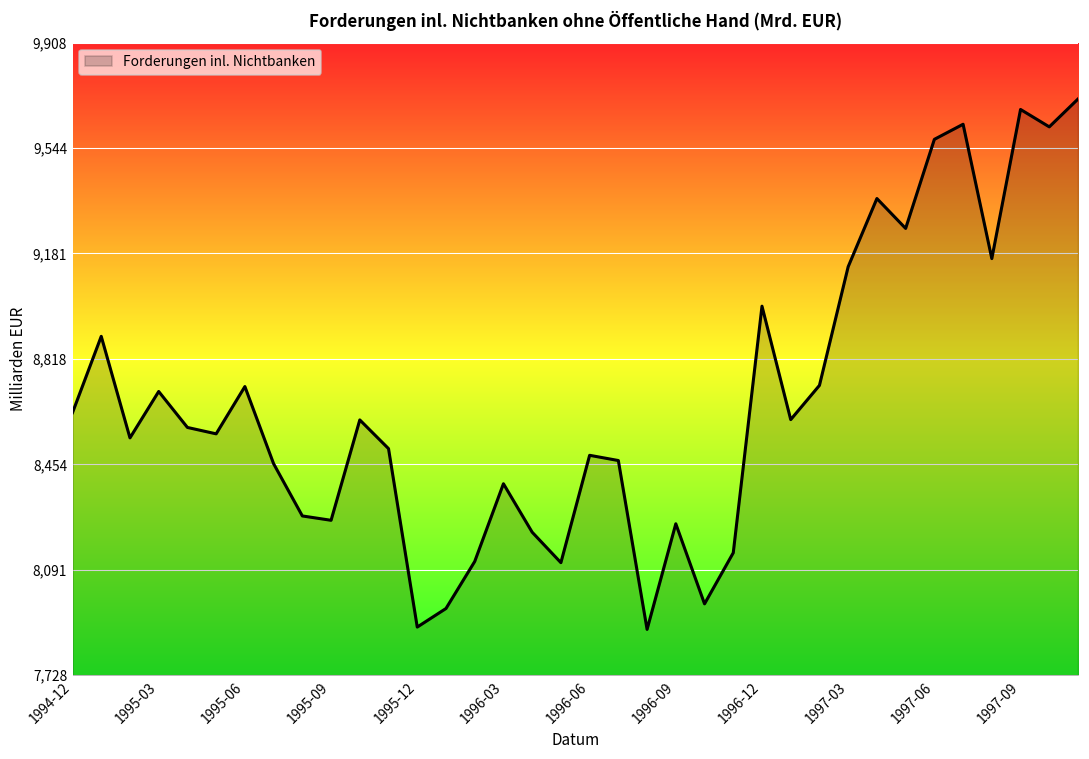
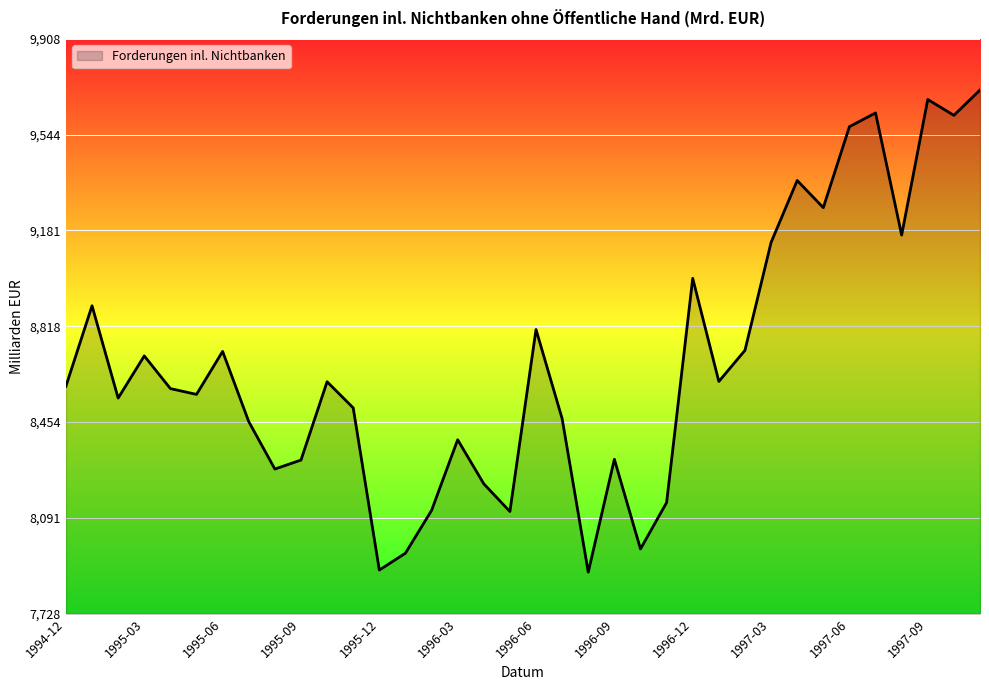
  {
-   "1994-12": "8,630",
+   "1994-12": "8,590",
    "1995-03": "8,710",
    "1995-06": "8,720",
-   "1995-09": "8,260",
+   "1995-09": "8,310",
    "1995-12": "7,890",
    "1996-03": "8,390",
-   "1996-06": "8,490",
-   "1996-09": "8,250",
+   "1996-06": "8,810",
+   "1996-09": "8,310",
    "1996-12": "9,000",
    "1997-03": "9,140",
    "1997-06": "9,580",
    "1997-09": "9,680"
  }
